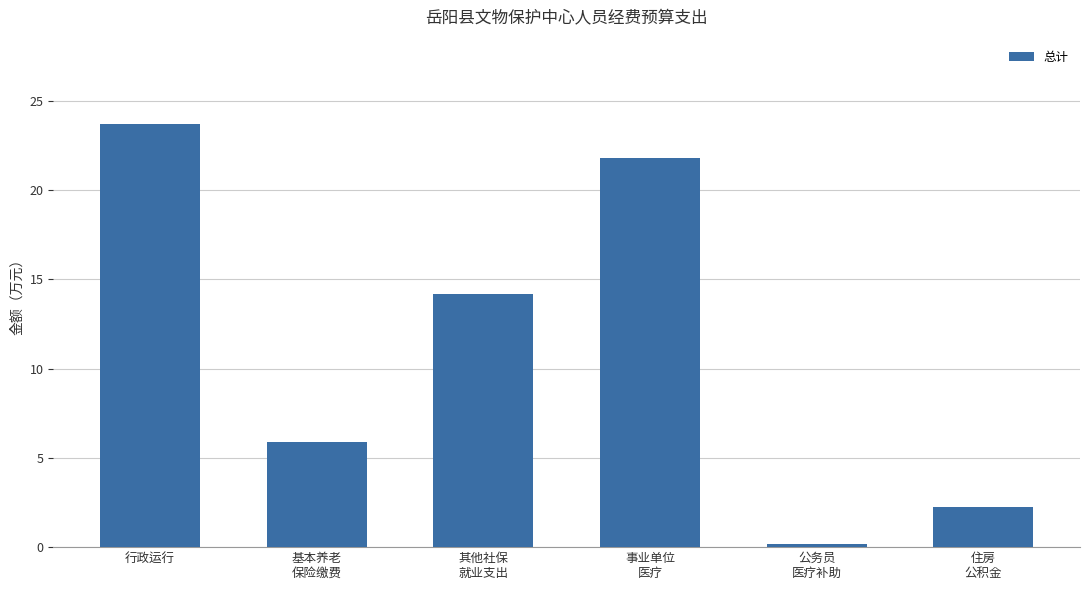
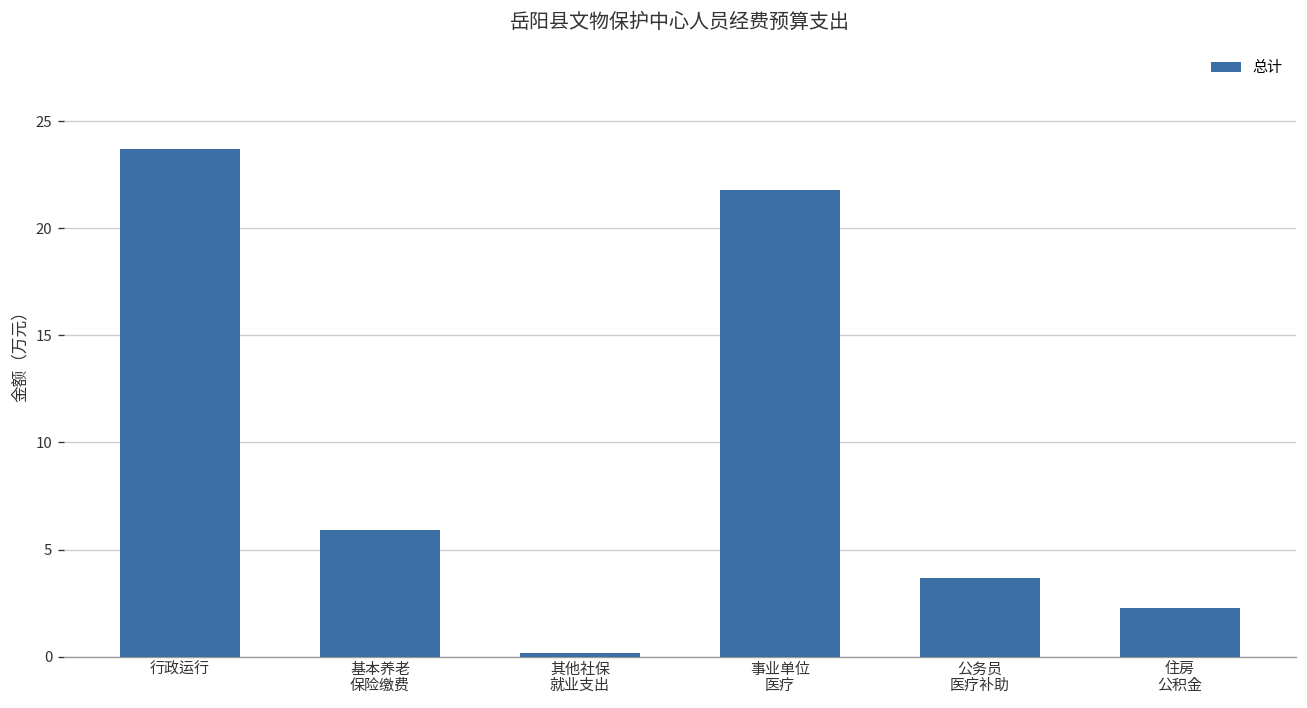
  {
    "行政运行": 23.7,
    "基本养老 保险缴费": 5.9,
-   "其他社保 就业支出": 14.2,
+   "其他社保 就业支出": 0.2,
    "事业单位 医疗": 21.8,
-   "公务员 医疗补助": 0.2,
+   "公务员 医疗补助": 3.7,
    "住房 公积金": 2.3
  }
